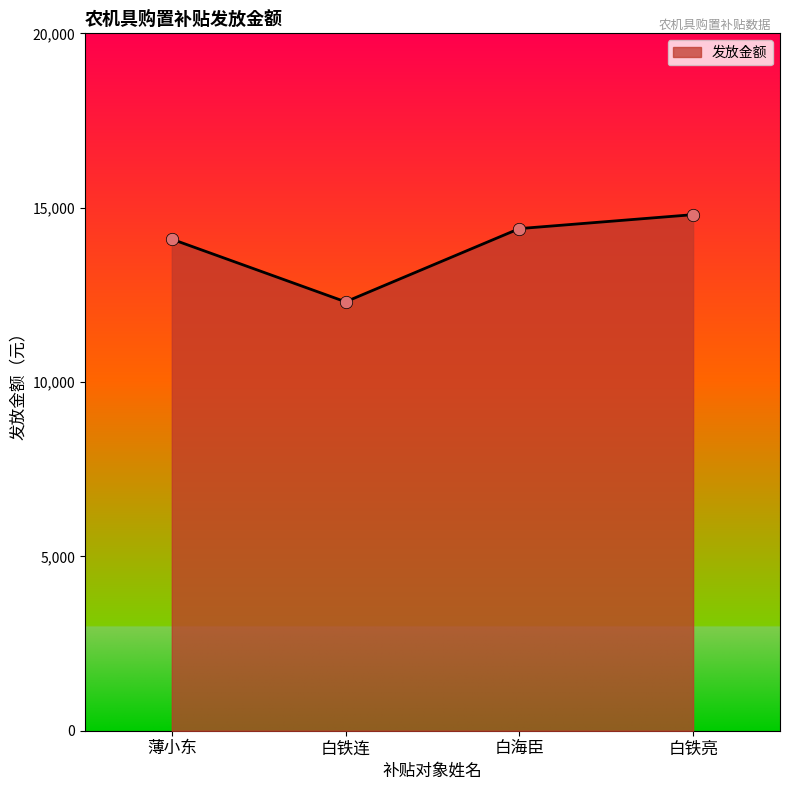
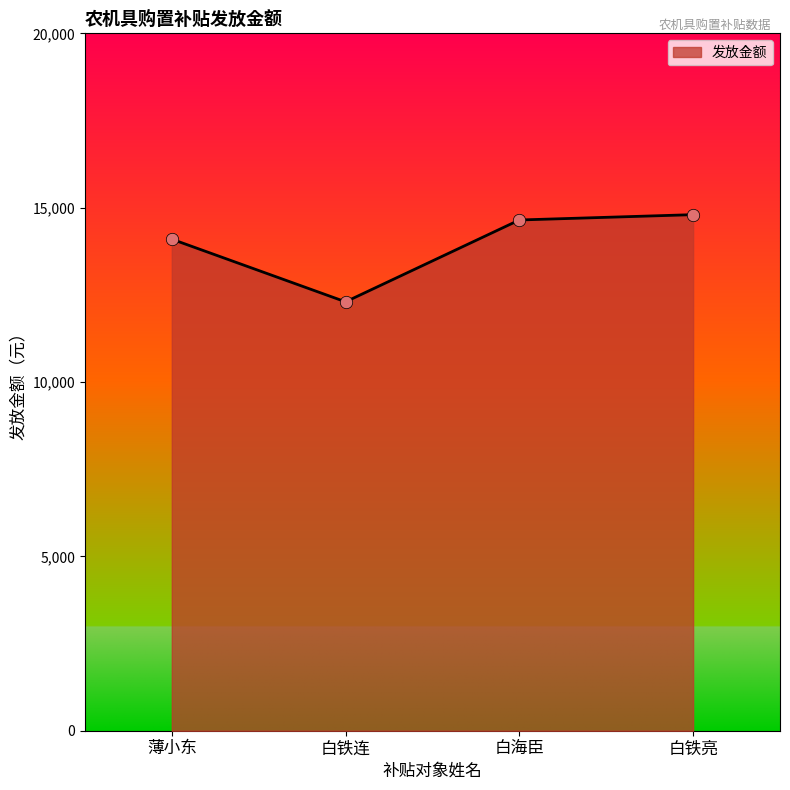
  {
    "薄小东": "14,100",
    "白铁连": "12,300",
-   "白海臣": "14,400",
+   "白海臣": "14,600",
    "白铁亮": "14,800"
  }
